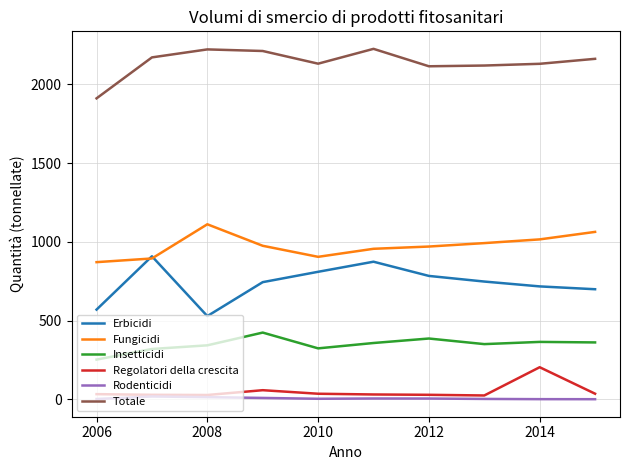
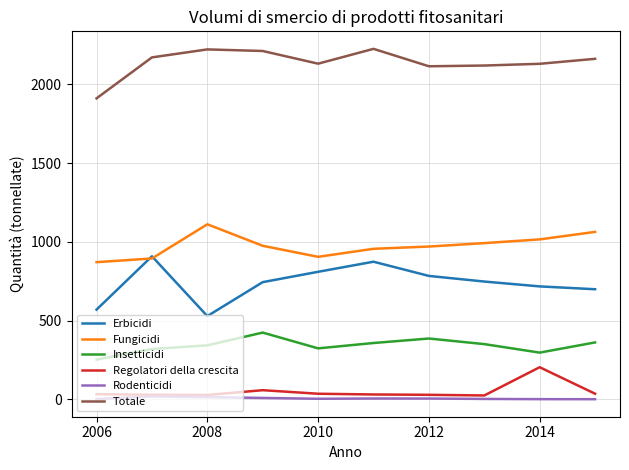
  {
    "Erbicidi": {
      "2006": 570,
      "2010": 810,
      "2012": 780,
      "2014": 720
    },
    "Fungicidi": {
      "2006": 870,
      "2008": 1110,
      "2010": 910,
      "2012": 970,
      "2014": 1020
    },
    "Insetticidi": {
      "2010": 320,
      "2012": 390,
-     "2014": 370
+     "2014": 300
    },
    "Regolatori della crescita": {
      "2010": 40,
      "2012": 30,
      "2014": 200
    },
    "Rodenticidi": {
      "2010": 0,
      "2012": 10,
      "2014": 0
    },
    "Totale": {
      "2006": 1910,
      "2008": 2220,
      "2010": 2130,
      "2012": 2110,
      "2014": 2130
    }
  }
